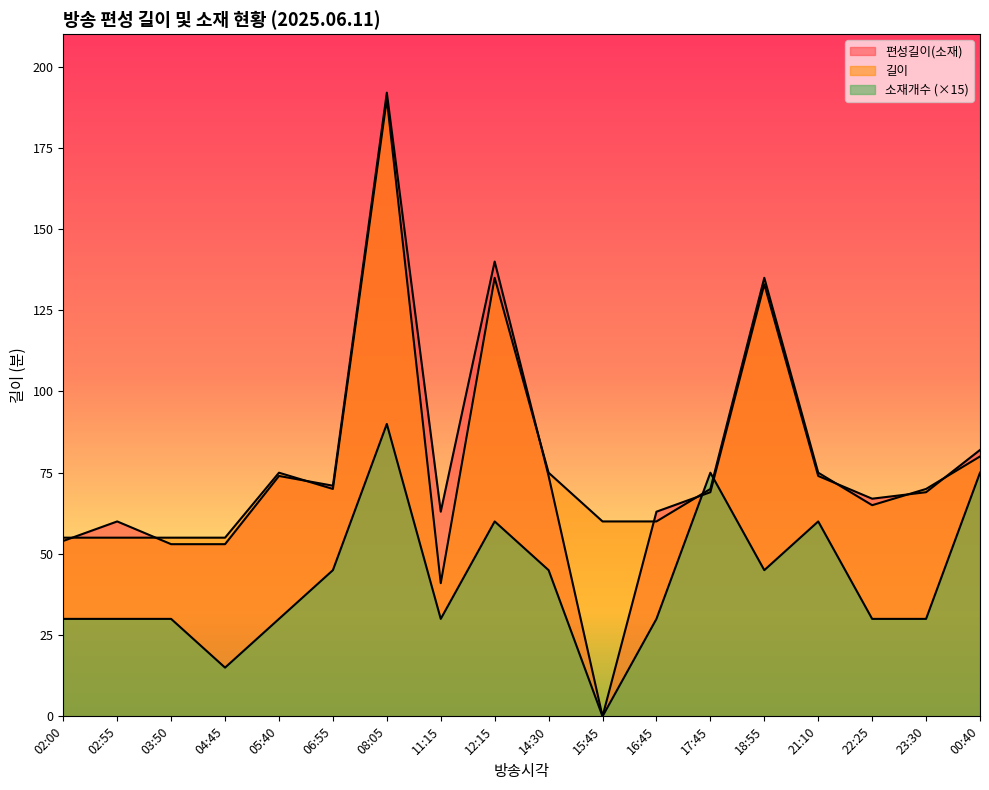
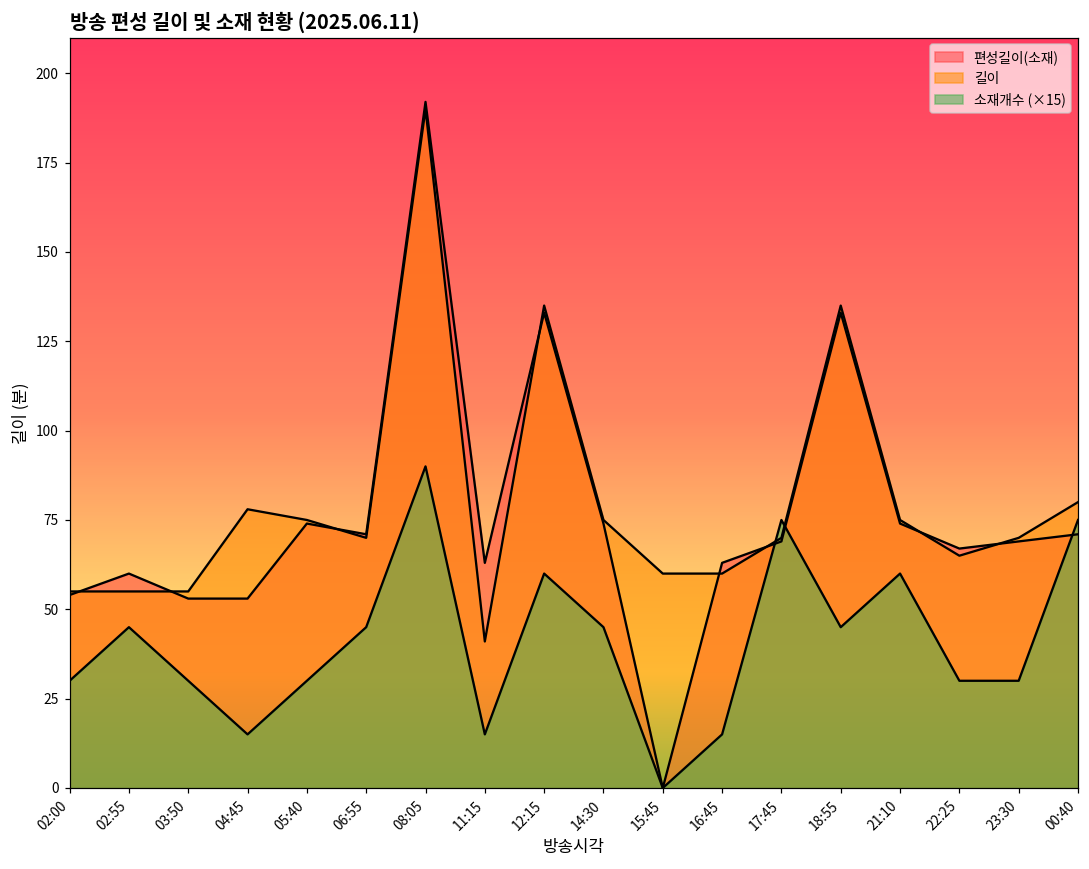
  {
    "편성길이(소재)": {
      "02:00": 54,
      "02:55": 60,
      "03:50": 53,
      "04:45": 53,
      "05:40": 74,
      "06:55": 71,
      "08:05": 192,
      "11:15": 63,
-     "12:15": 140,
+     "12:15": 133,
      "14:30": 74,
      "16:45": 63,
      "17:45": 69,
      "18:55": 133,
      "21:10": 74,
      "22:25": 67,
      "23:30": 69,
-     "00:40": 82
+     "00:40": 71
    },
    "길이": {
      "02:00": 55,
      "02:55": 55,
      "03:50": 55,
-     "04:45": 55,
+     "04:45": 78,
      "05:40": 75,
      "06:55": 70,
      "08:05": 190,
      "11:15": 41,
      "12:15": 135,
      "14:30": 75,
      "15:45": 60,
      "16:45": 60,
      "17:45": 70,
      "18:55": 135,
      "21:10": 75,
      "22:25": 65,
      "23:30": 70,
      "00:40": 80
    },
    "소재개수 (×15)": {
      "02:00": 30,
-     "02:55": 30,
+     "02:55": 45,
      "03:50": 30,
      "04:45": 15,
      "05:40": 30,
      "06:55": 45,
      "08:05": 90,
-     "11:15": 30,
+     "11:15": 15,
      "12:15": 60,
      "14:30": 45,
-     "16:45": 30,
+     "16:45": 15,
      "17:45": 75,
      "18:55": 45,
      "21:10": 60,
      "22:25": 30,
      "23:30": 30,
      "00:40": 75
    }
  }
